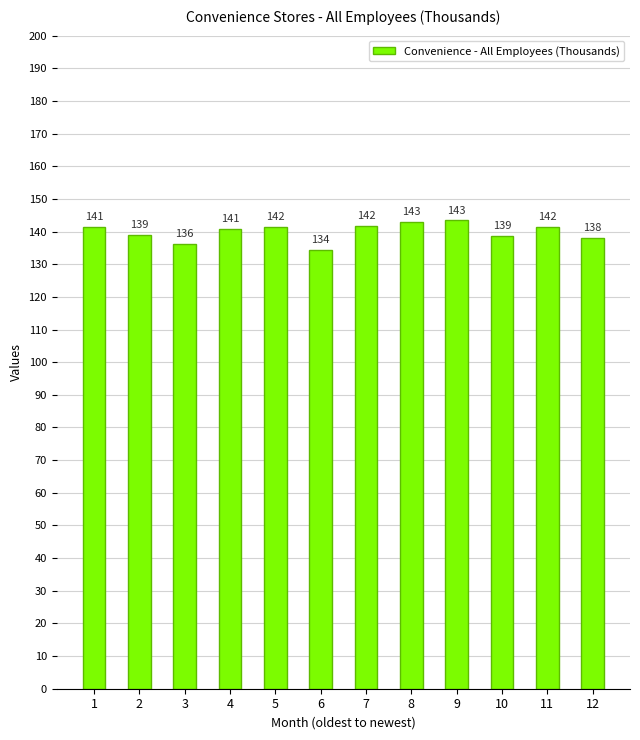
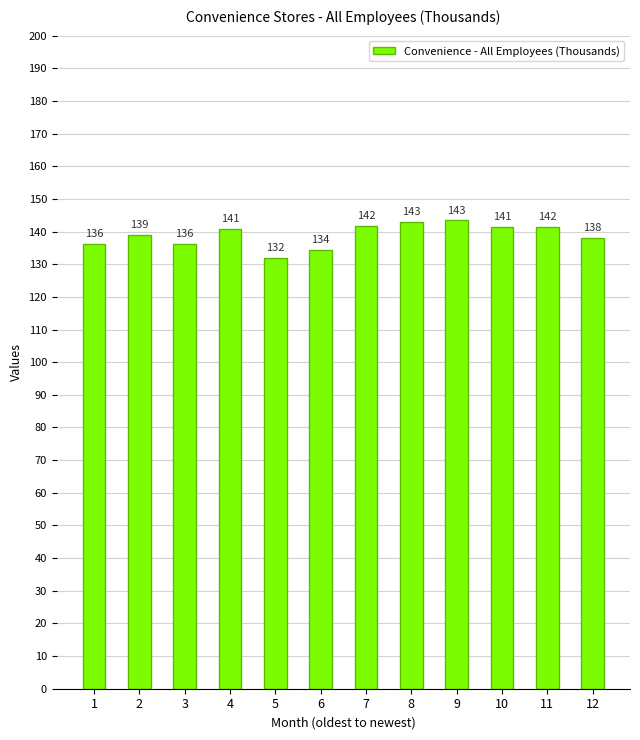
  {
-   "1": 141,
+   "1": 136,
    "2": 139,
    "3": 136,
    "4": 141,
-   "5": 142,
+   "5": 132,
    "6": 134,
    "7": 142,
    "8": 143,
    "9": 143,
-   "10": 139,
+   "10": 141,
    "11": 142,
    "12": 138
  }
